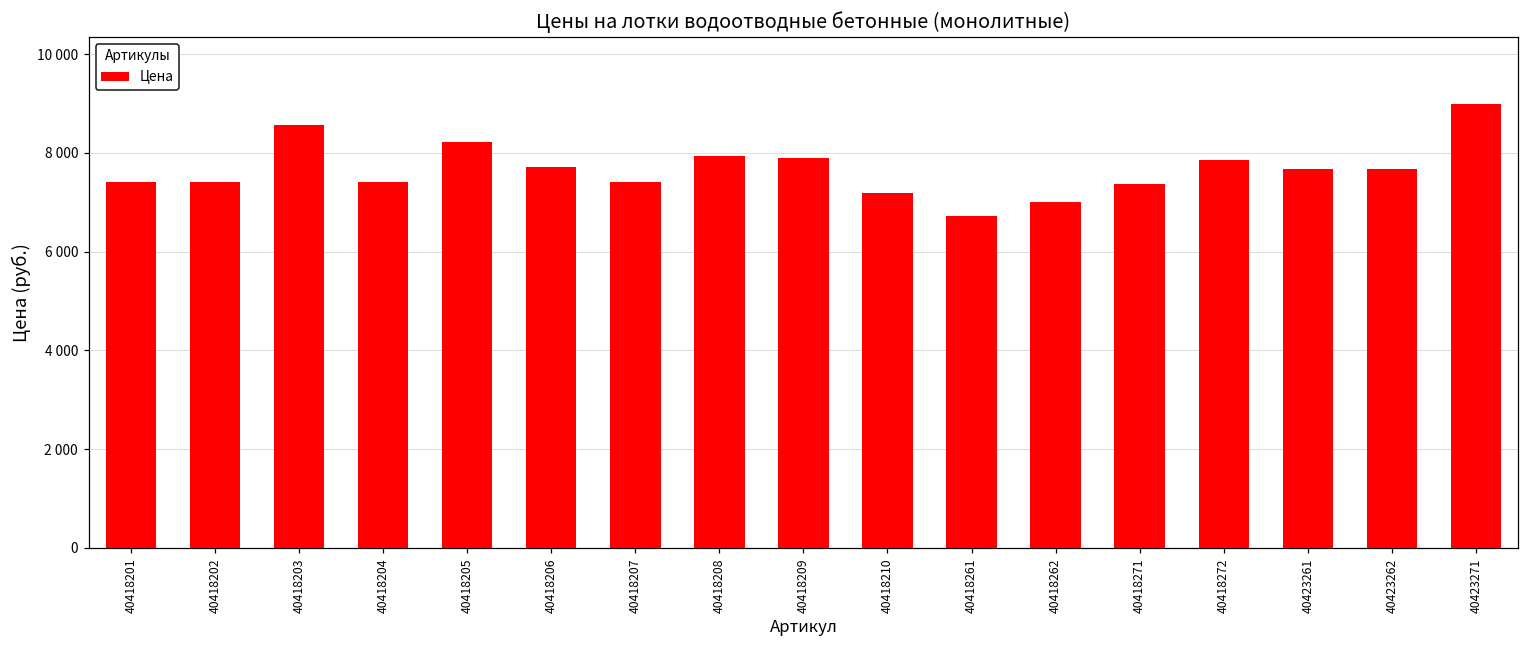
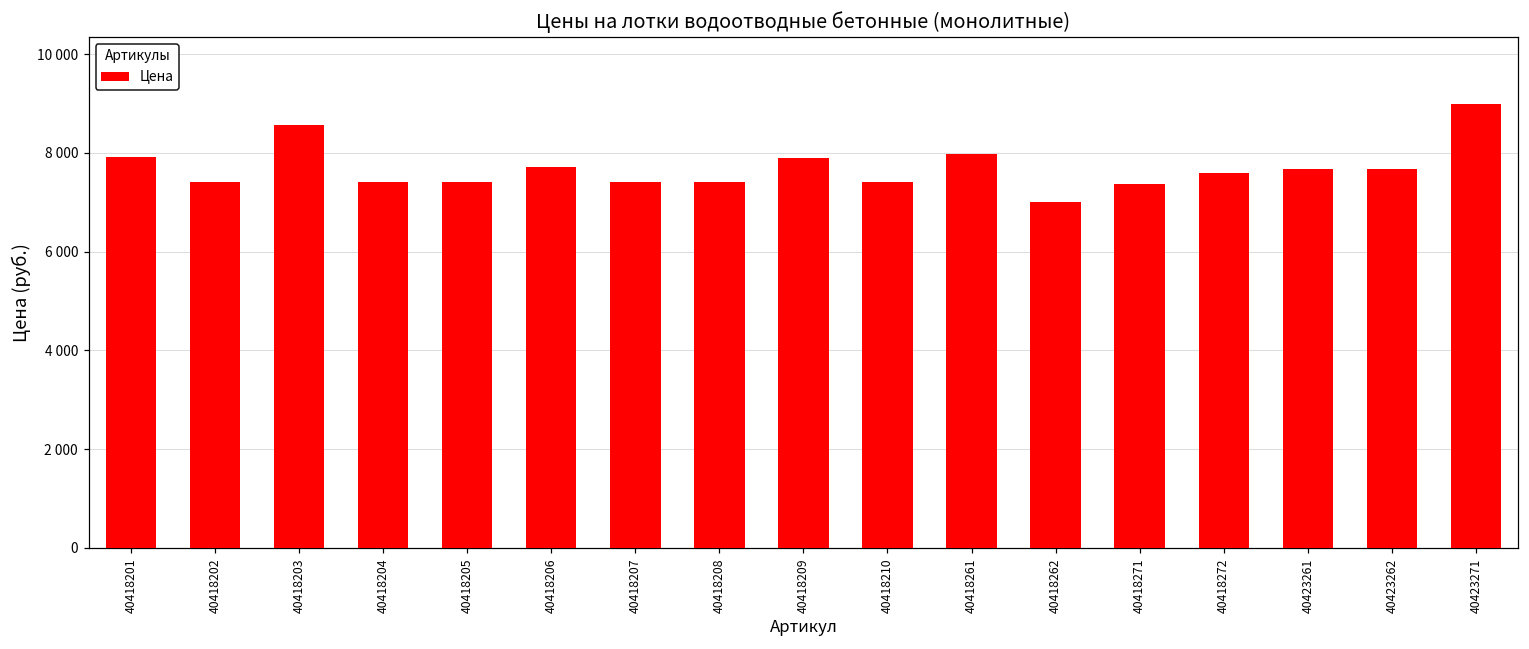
  {
-   "40418201": 7400,
+   "40418201": 7900,
    "40418202": 7400,
    "40418203": 8600,
    "40418204": 7400,
-   "40418205": 8200,
+   "40418205": 7400,
    "40418206": 7700,
    "40418207": 7400,
-   "40418208": 7900,
+   "40418208": 7400,
    "40418209": 7900,
-   "40418210": 7200,
-   "40418261": 6700,
+   "40418210": 7400,
+   "40418261": 8000,
    "40418262": 7000,
    "40418271": 7400,
-   "40418272": 7900,
+   "40418272": 7600,
    "40423261": 7700,
    "40423262": 7700,
    "40423271": 9000
  }
